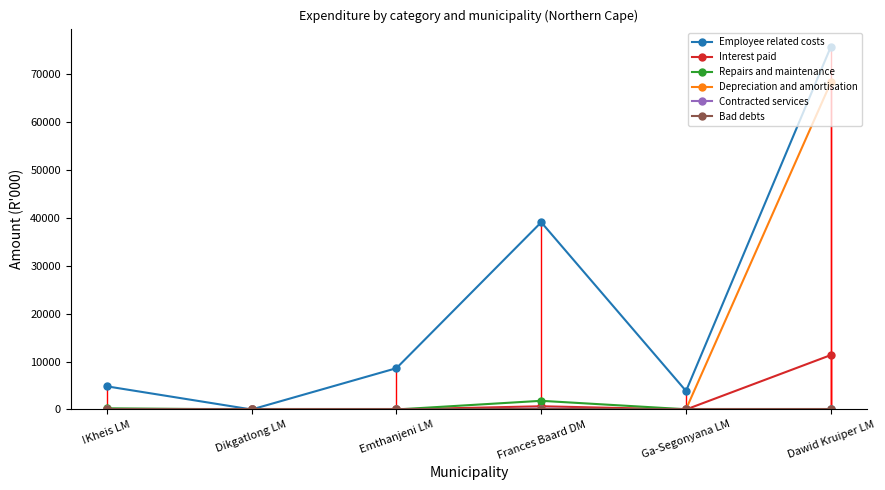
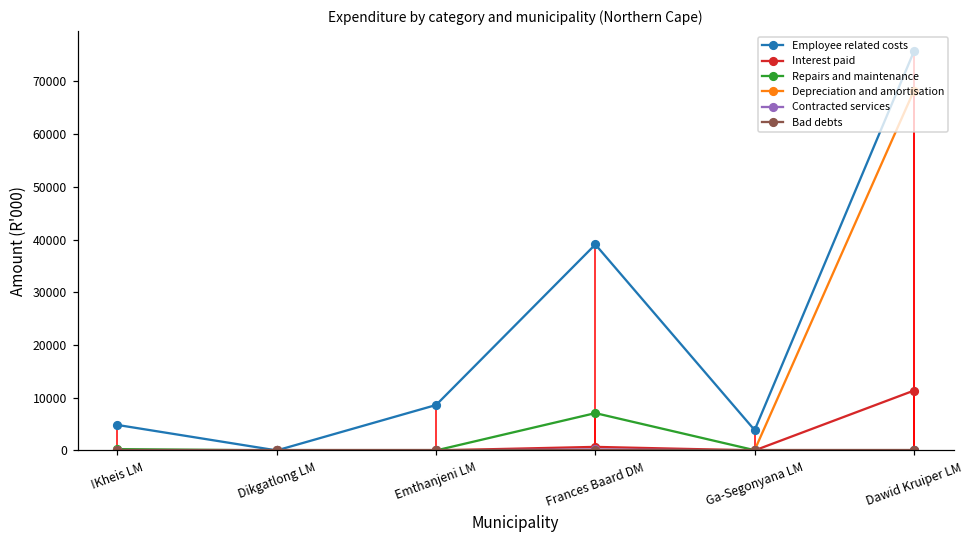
  {
    "Repairs and maintenance": {
-     "Frances Baard DM": 2000
+     "Frances Baard DM": 7000
    }
  }
